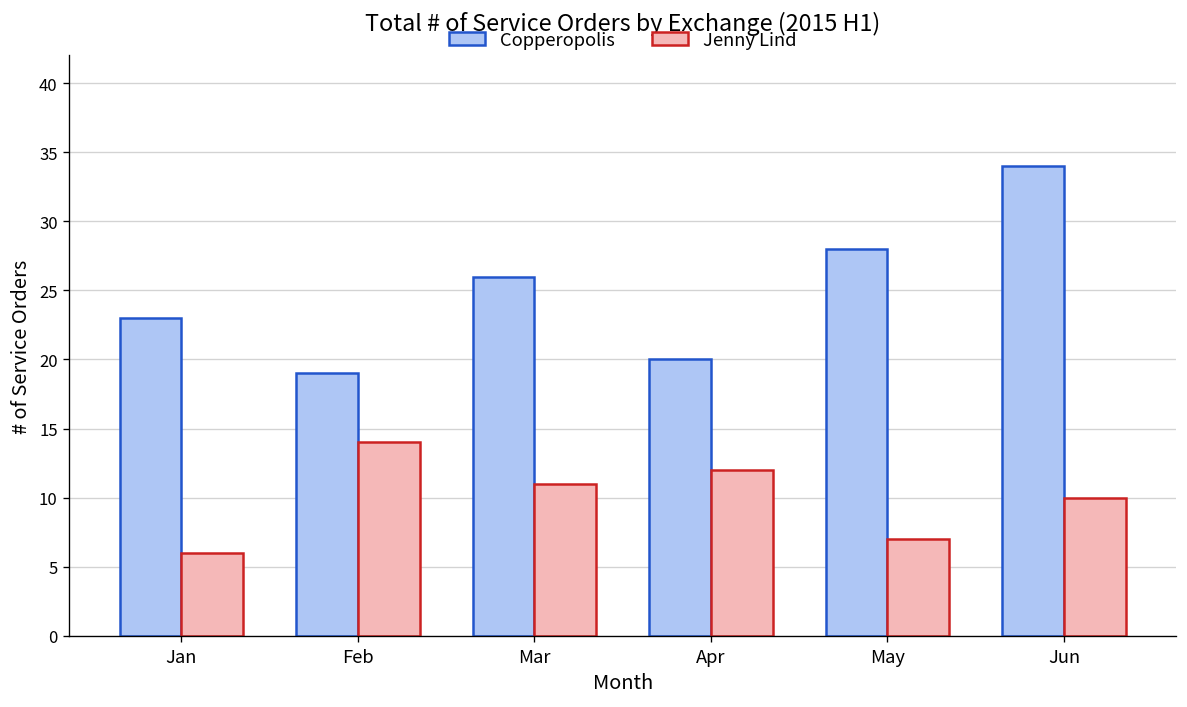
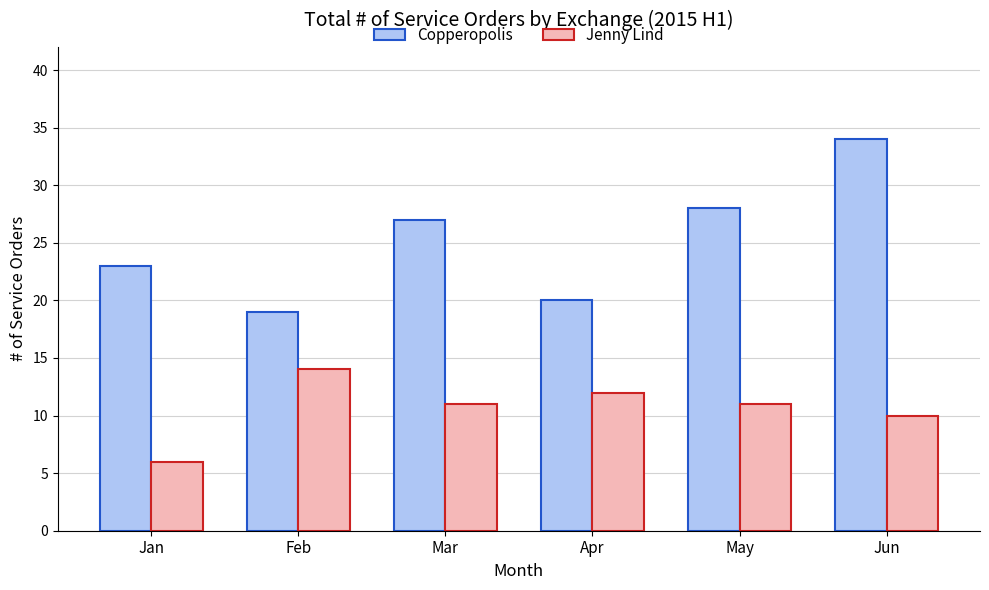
  {
    "Copperopolis": {
      "Jan": 23,
      "Feb": 19,
-     "Mar": 26,
+     "Mar": 27,
      "Apr": 20,
      "May": 28,
      "Jun": 34
    },
    "Jenny Lind": {
      "Jan": 6,
      "Feb": 14,
      "Mar": 11,
      "Apr": 12,
-     "May": 7,
+     "May": 11,
      "Jun": 10
    }
  }
